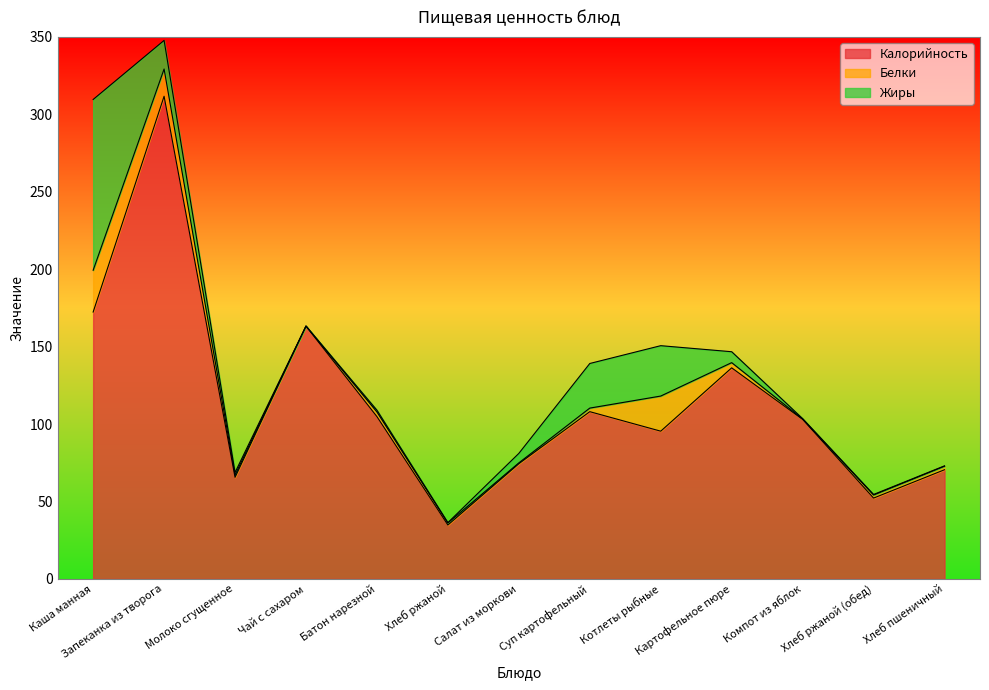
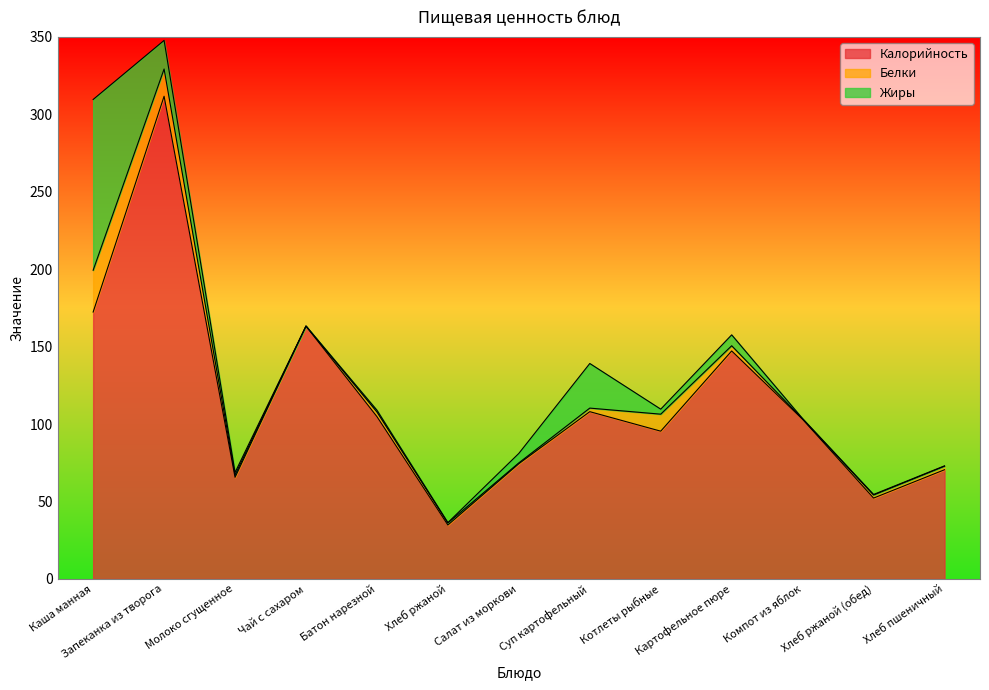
  {
    "Калорийность": {
      "Каша манная": 172,
      "Запеканка из творога": 312,
      "Батон нарезной": 105,
      "Суп картофельный": 108,
      "Котлеты рыбные": 95,
-     "Картофельное пюре": 136,
+     "Картофельное пюре": 147,
      "Хлеб ржаной (обед)": 52,
      "Хлеб пшеничный": 71
    },
    "Белки": {
      "Каша манная": 27,
      "Запеканка из творога": 18,
      "Суп картофельный": 2,
-     "Котлеты рыбные": 23,
+     "Котлеты рыбные": 11,
      "Картофельное пюре": 3
    },
    "Жиры": {
      "Каша манная": 110,
      "Запеканка из творога": 18,
      "Молоко сгущенное": 2,
      "Салат из моркови": 6,
      "Суп картофельный": 29,
-     "Котлеты рыбные": 33,
+     "Котлеты рыбные": 3,
      "Картофельное пюре": 7
    }
  }
